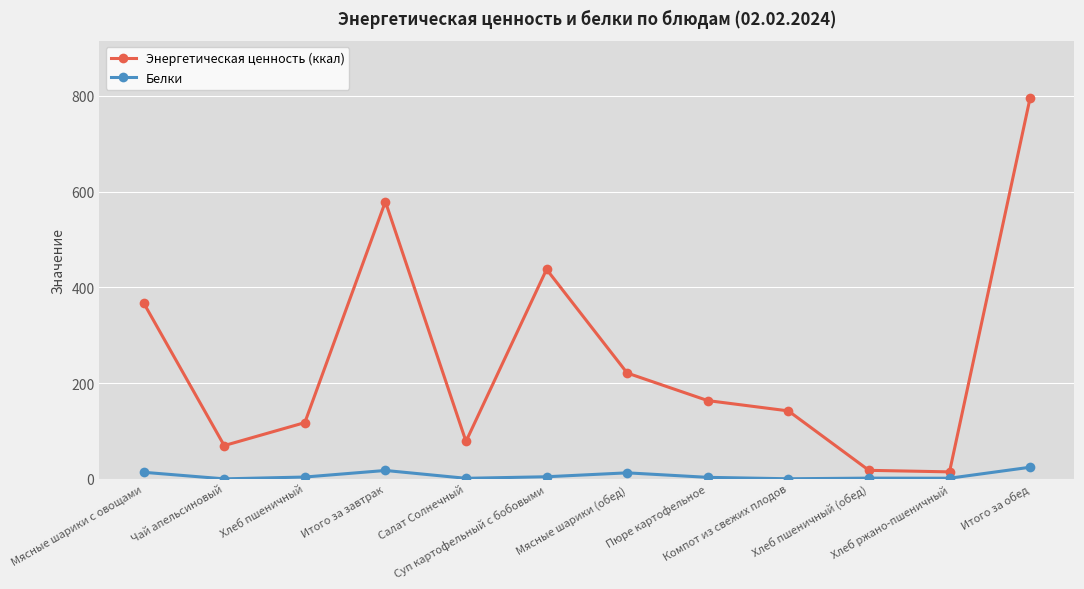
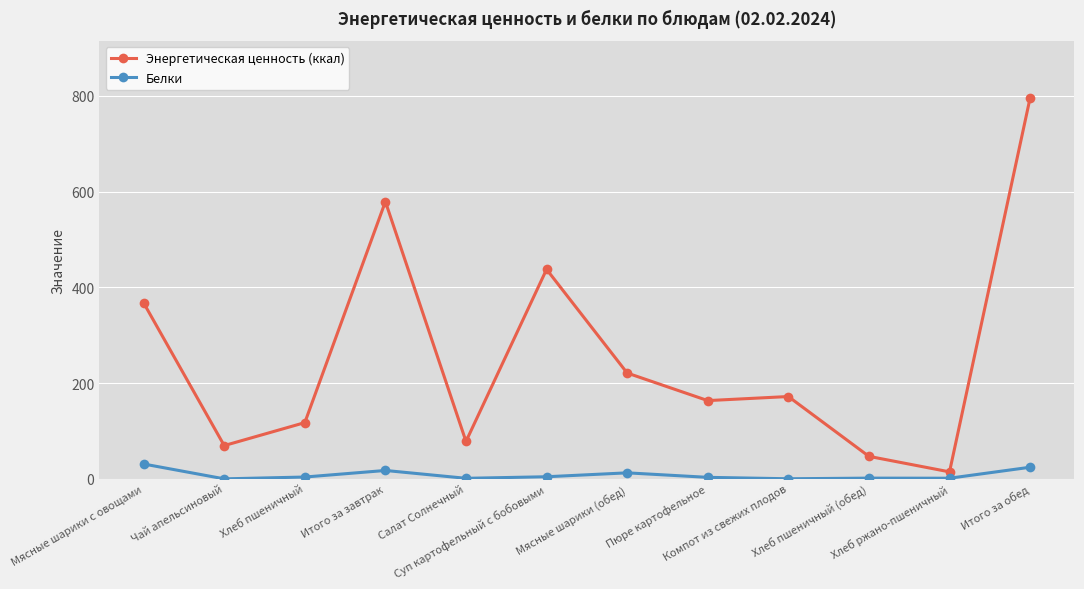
  {
    "Энергетическая ценность (ккал)": {
      "Мясные шарики с овощами": 370,
      "Чай апельсиновый": 70,
      "Хлеб пшеничный": 120,
      "Итого за завтрак": 580,
      "Салат Солнечный": 80,
      "Суп картофельный с бобовыми": 440,
      "Мясные шарики (обед)": 220,
      "Пюре картофельное": 160,
-     "Компот из свежих плодов": 140,
-     "Хлеб пшеничный (обед)": 20,
+     "Компот из свежих плодов": 170,
+     "Хлеб пшеничный (обед)": 50,
      "Хлеб ржано-пшеничный": 10,
      "Итого за обед": 800
    },
    "Белки": {
-     "Мясные шарики с овощами": 10,
+     "Мясные шарики с овощами": 30,
      "Чай апельсиновый": 0,
      "Хлеб пшеничный": 0,
      "Итого за завтрак": 20,
      "Салат Солнечный": 0,
      "Суп картофельный с бобовыми": 0,
      "Мясные шарики (обед)": 10,
      "Пюре картофельное": 0,
      "Компот из свежих плодов": 0,
      "Хлеб пшеничный (обед)": 0,
      "Хлеб ржано-пшеничный": 0,
      "Итого за обед": 20
    }
  }
